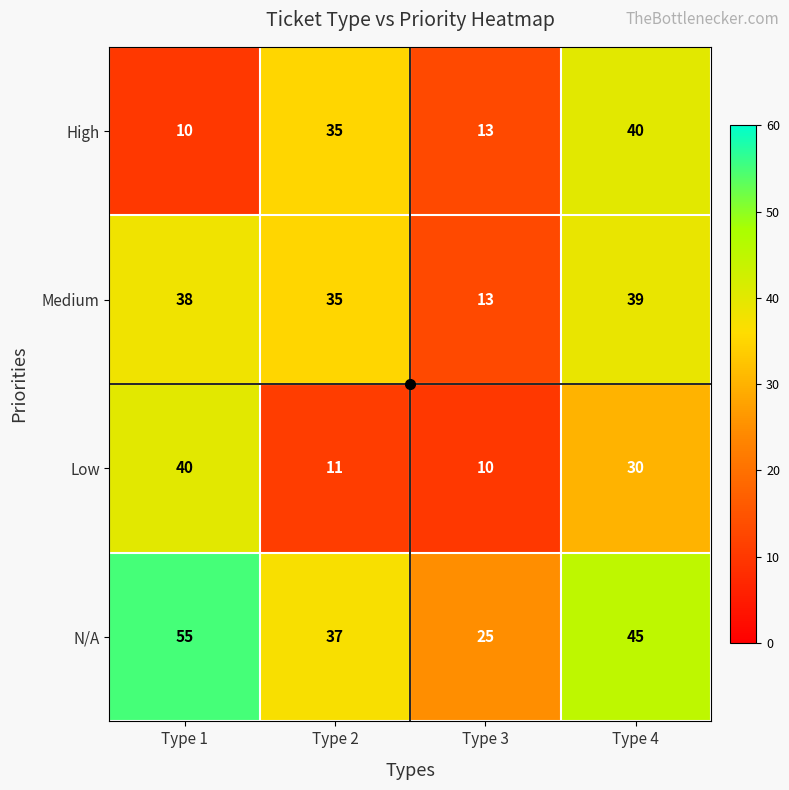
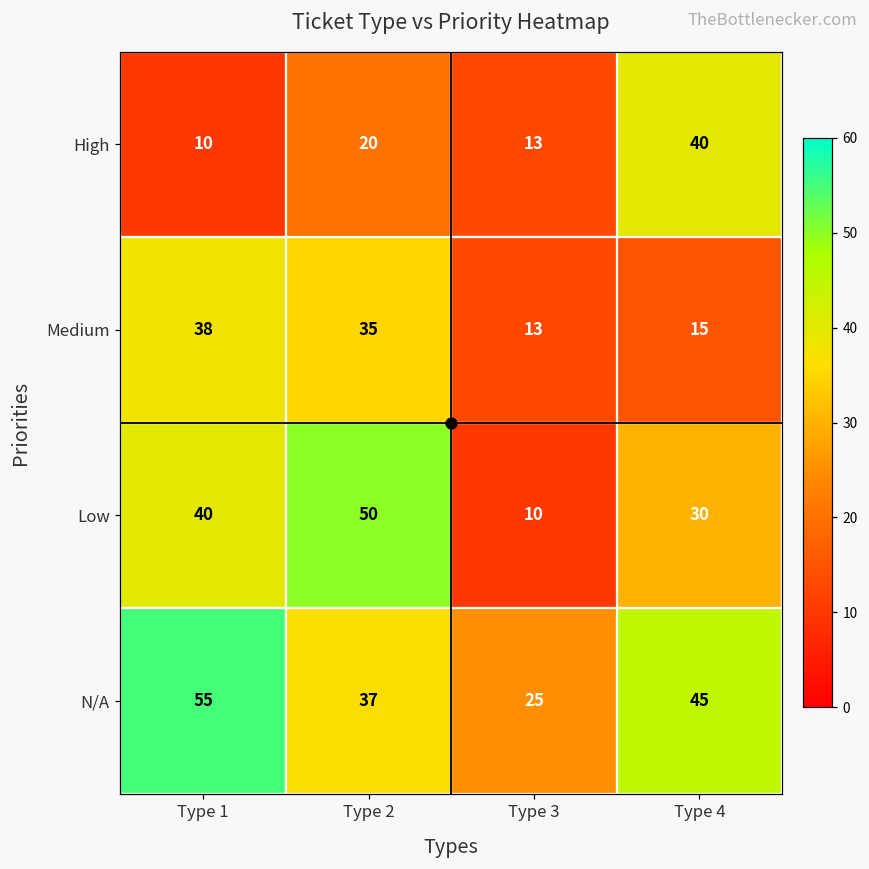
  {
    "High": {
      "Type 1": 10,
-     "Type 2": 35,
+     "Type 2": 20,
      "Type 3": 13,
      "Type 4": 40
    },
    "Medium": {
      "Type 1": 38,
      "Type 2": 35,
      "Type 3": 13,
-     "Type 4": 39
+     "Type 4": 15
    },
    "Low": {
      "Type 1": 40,
-     "Type 2": 11,
+     "Type 2": 50,
      "Type 3": 10,
      "Type 4": 30
    },
    "N/A": {
      "Type 1": 55,
      "Type 2": 37,
      "Type 3": 25,
      "Type 4": 45
    }
  }
